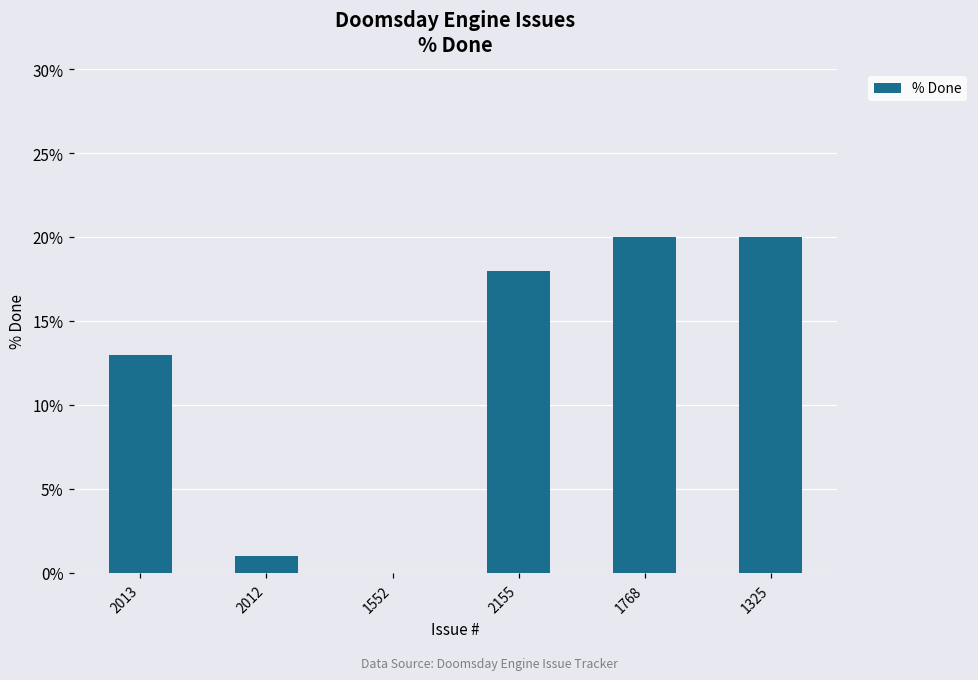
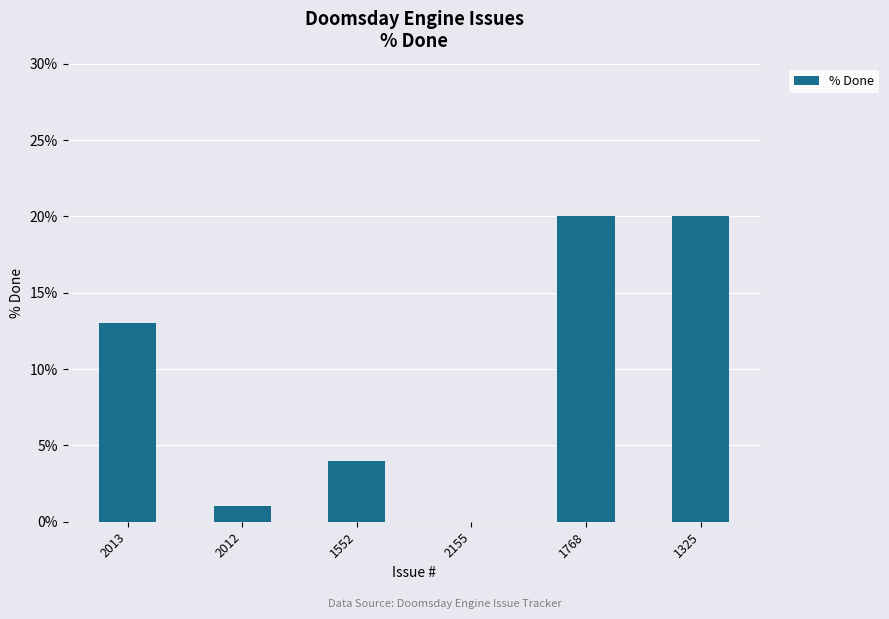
  {
    "2013": "13%",
    "2012": "1%",
-   "1552": "0%",
-   "2155": "18%",
+   "1552": "4%",
+   "2155": "0%",
    "1768": "20%",
    "1325": "20%"
  }
